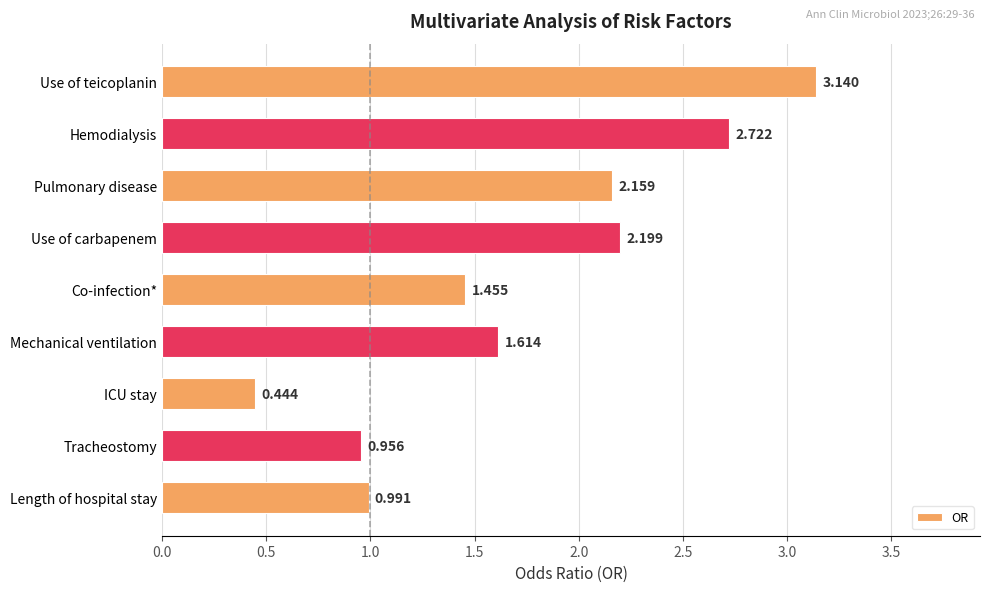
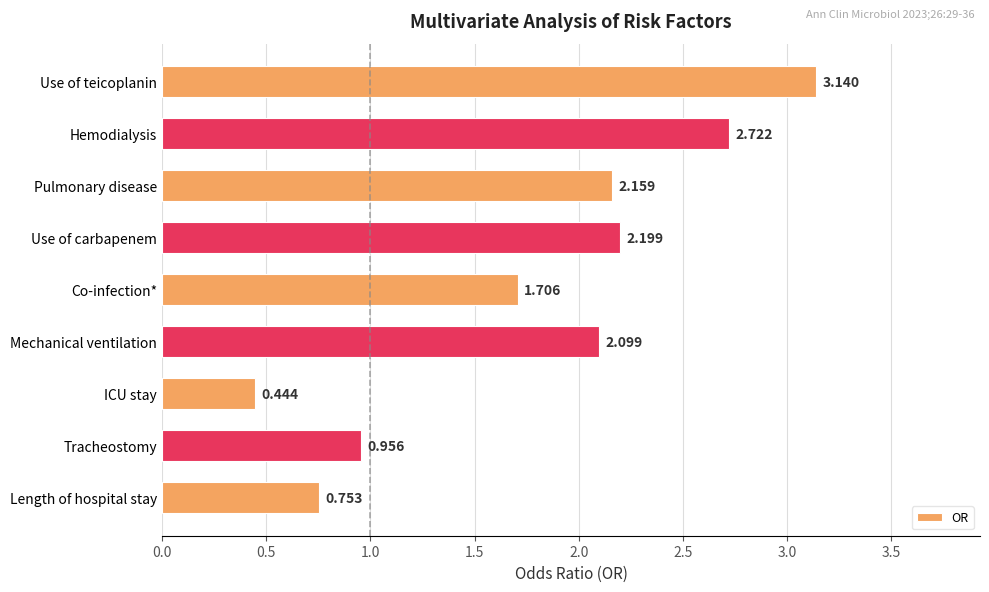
  {
    "Use of teicoplanin": 3.140,
    "Hemodialysis": 2.722,
    "Pulmonary disease": 2.159,
    "Use of carbapenem": 2.199,
-   "Co-infection*": 1.455,
-   "Mechanical ventilation": 1.614,
+   "Co-infection*": 1.706,
+   "Mechanical ventilation": 2.099,
    "ICU stay": 0.444,
    "Tracheostomy": 0.956,
-   "Length of hospital stay": 0.991
+   "Length of hospital stay": 0.753
  }
